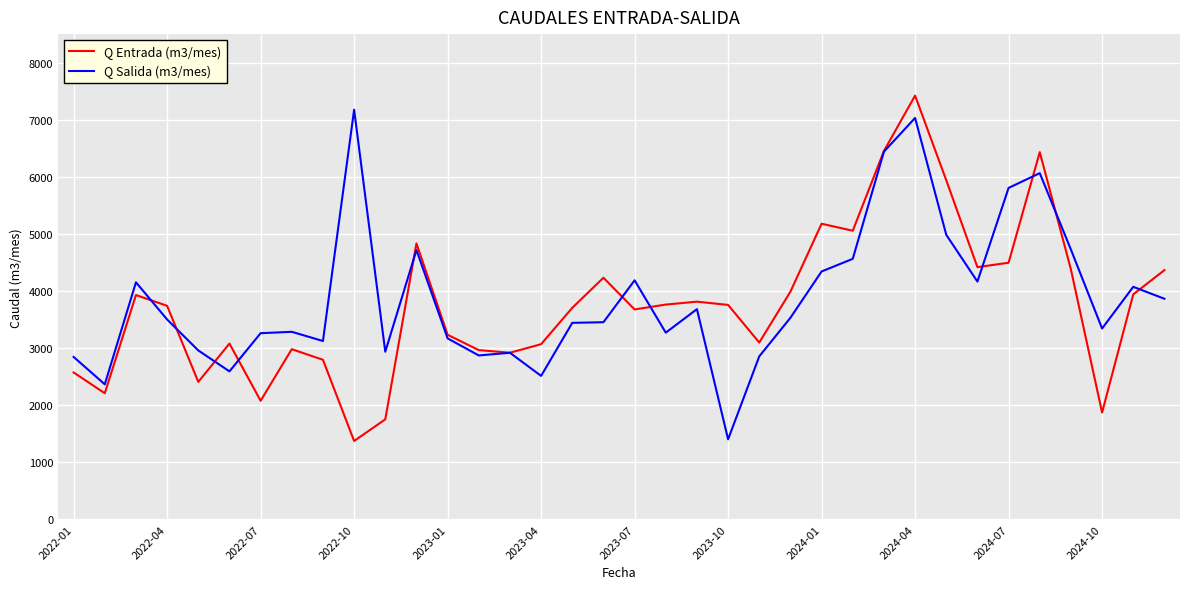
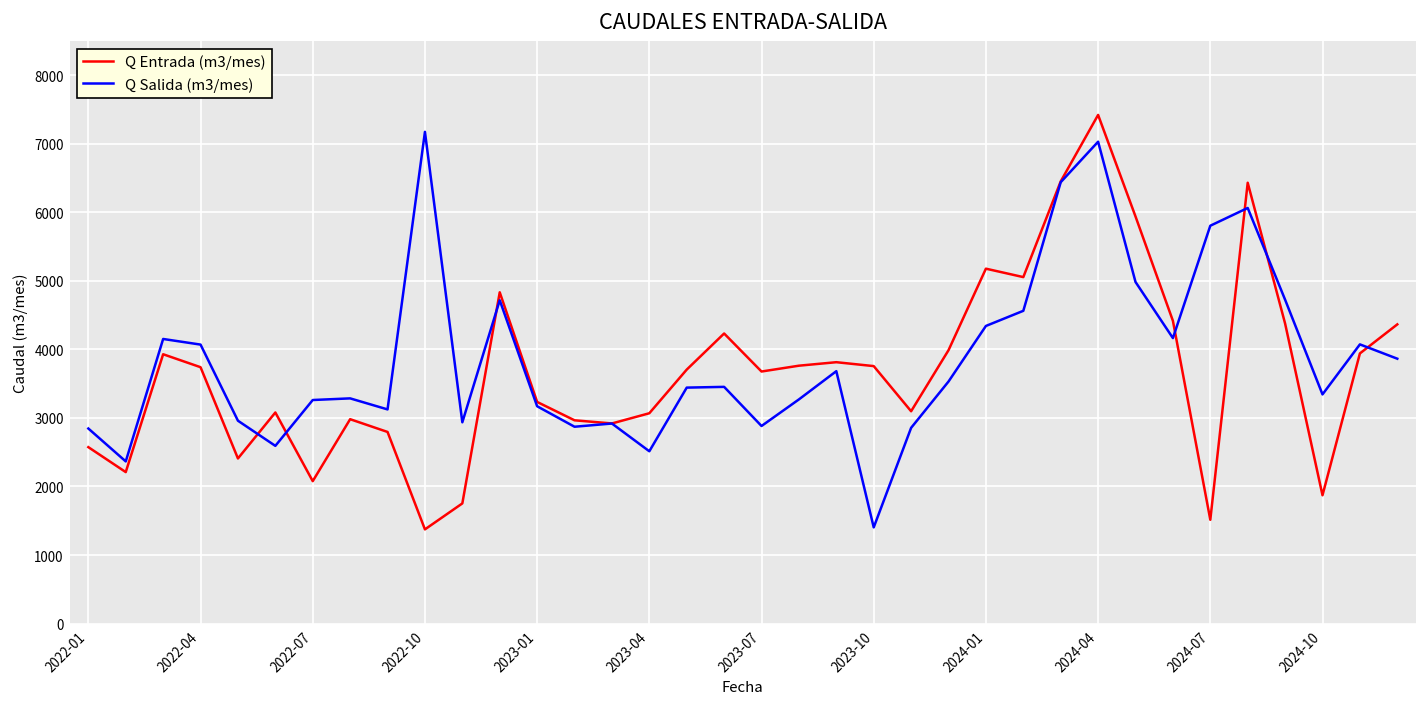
  {
    "Q Entrada (m3/mes)": {
      "2022-01": 2600,
      "2022-04": 3700,
      "2022-07": 2100,
      "2022-10": 1400,
      "2023-01": 3200,
      "2023-04": 3100,
      "2023-07": 3700,
      "2023-10": 3800,
      "2024-01": 5200,
      "2024-04": 7400,
-     "2024-07": 4500,
+     "2024-07": 1500,
      "2024-10": 1900
    },
    "Q Salida (m3/mes)": {
      "2022-01": 2800,
-     "2022-04": 3500,
+     "2022-04": 4100,
      "2022-07": 3300,
      "2022-10": 7200,
      "2023-01": 3200,
      "2023-04": 2500,
-     "2023-07": 4200,
+     "2023-07": 2900,
      "2023-10": 1400,
      "2024-01": 4300,
      "2024-04": 7000,
      "2024-07": 5800,
      "2024-10": 3300
    }
  }
